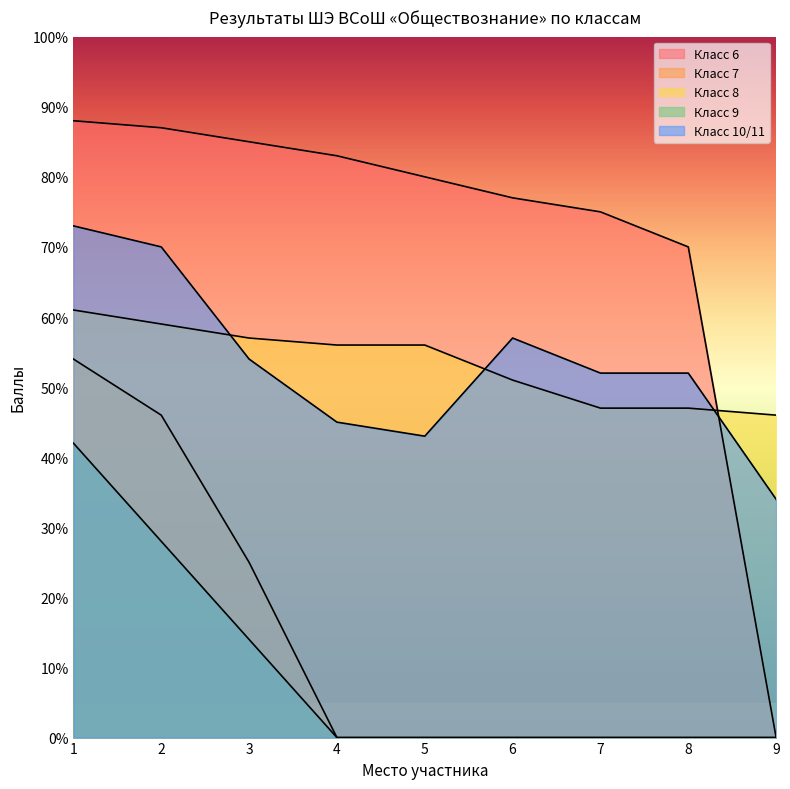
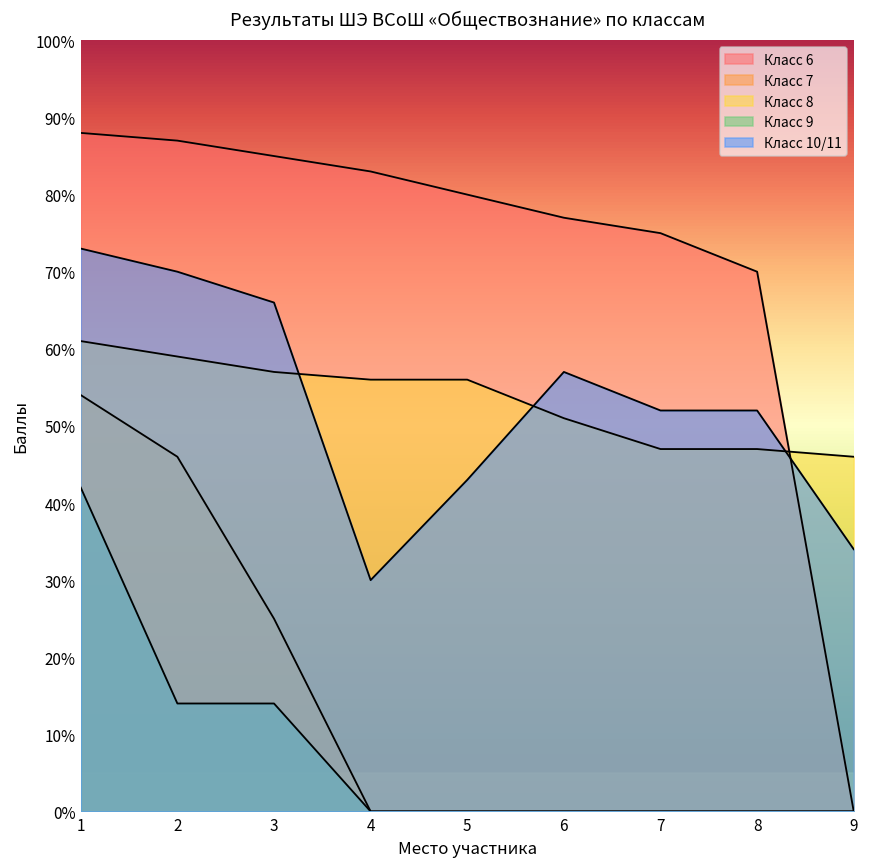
  {
    "Класс 9": {
      "1": "42%",
-     "2": "28%",
+     "2": "14%",
      "3": "14%"
    },
    "Класс 10/11": {
      "1": "73%",
      "2": "70%",
-     "3": "54%",
-     "4": "45%",
+     "3": "66%",
+     "4": "30%",
      "5": "43%",
      "6": "57%",
      "7": "52%",
      "8": "52%",
      "9": "34%"
    }
  }
